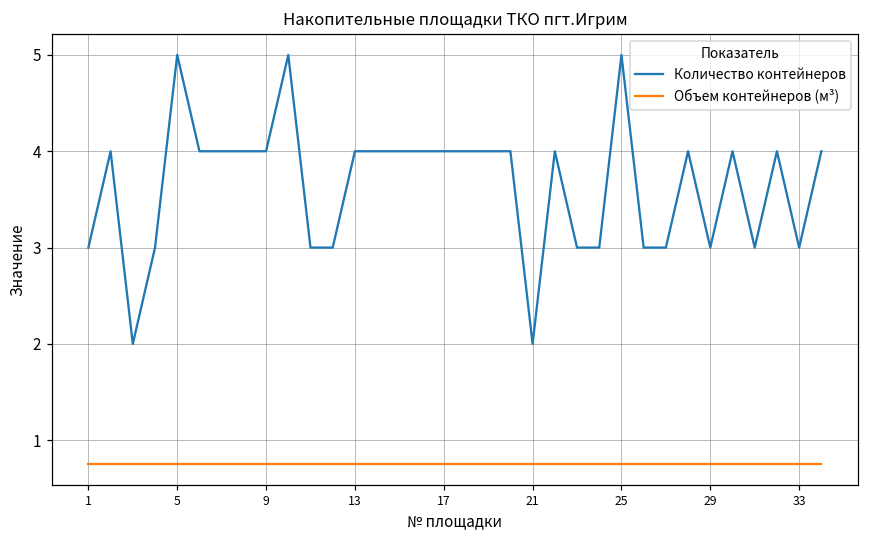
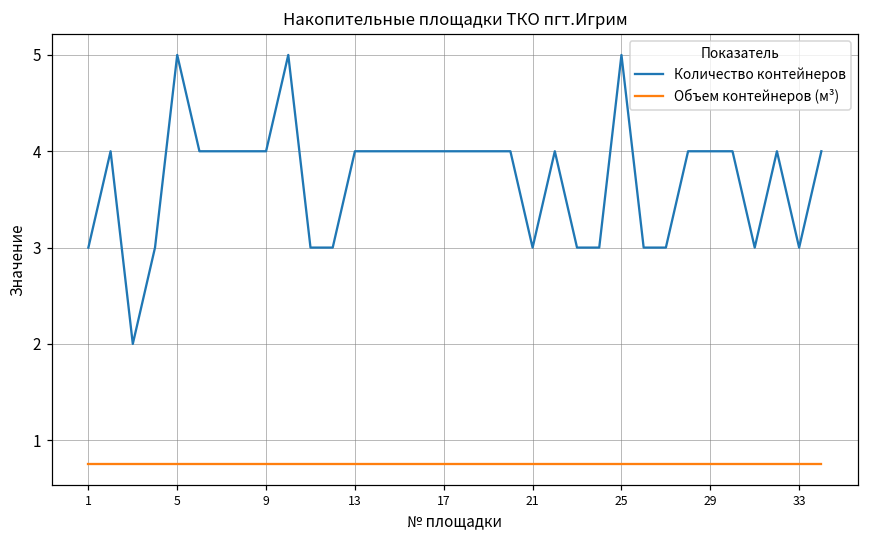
  {
    "Количество контейнеров": {
      "1": 3,
      "5": 5,
      "9": 4,
      "13": 4,
      "17": 4,
-     "21": 2,
+     "21": 3,
      "25": 5,
-     "29": 3,
+     "29": 4,
      "33": 3
    },
    "Объем контейнеров (м³)": {
      "1": 0.8,
      "5": 0.8,
      "9": 0.8,
      "13": 0.8,
      "17": 0.8,
      "21": 0.8,
      "25": 0.8,
      "29": 0.8,
      "33": 0.8
    }
  }
